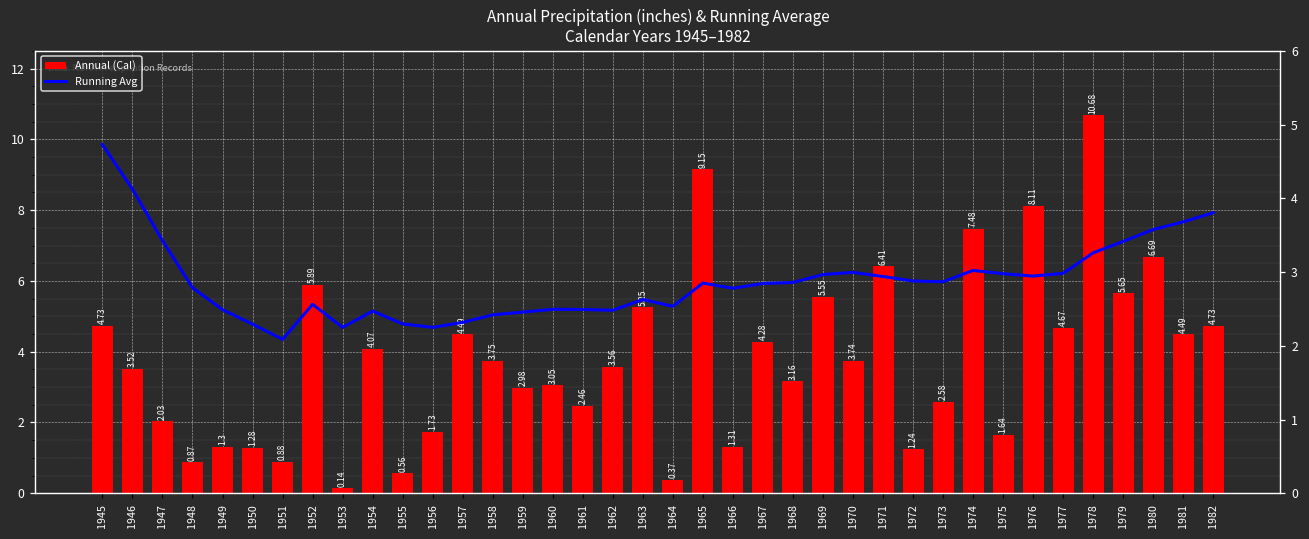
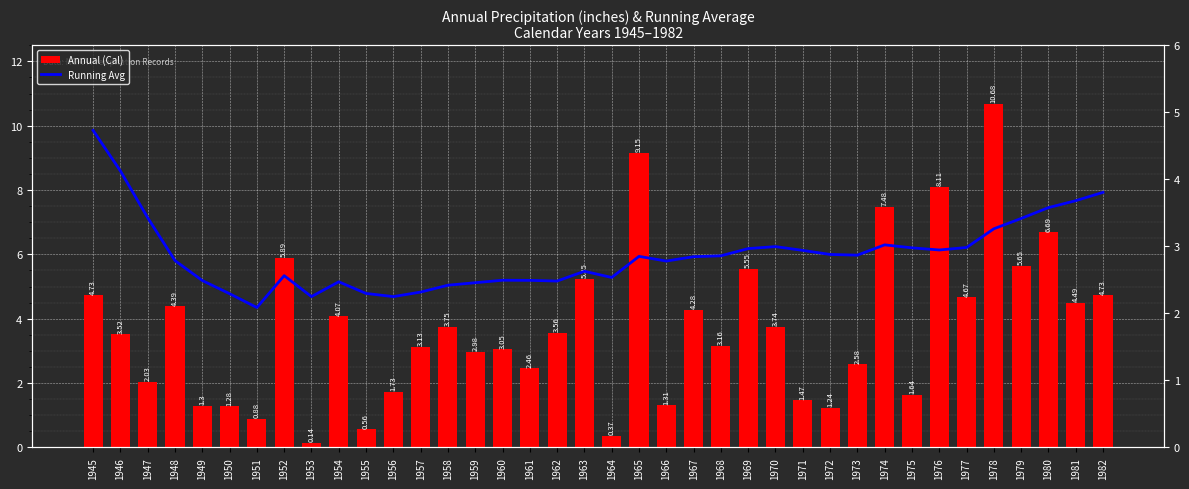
  {
    "Annual (Cal)": {
      "1945": 4.73,
      "1946": 3.52,
      "1947": 2.03,
-     "1948": 0.87,
+     "1948": 4.39,
      "1949": 1.3,
      "1950": 1.28,
      "1951": 0.88,
      "1952": 5.89,
      "1953": 0.14,
      "1954": 4.07,
      "1955": 0.56,
      "1956": 1.73,
-     "1957": 4.49,
+     "1957": 3.13,
      "1958": 3.75,
      "1959": 2.98,
      "1960": 3.05,
      "1961": 2.46,
      "1962": 3.56,
      "1964": 0.37,
      "1965": 9.15,
      "1966": 1.31,
      "1967": 4.28,
      "1968": 3.16,
      "1969": 5.55,
      "1970": 3.74,
-     "1971": 6.41,
+     "1971": 1.47,
      "1972": 1.24,
      "1973": 2.58,
      "1974": 7.48,
      "1975": 1.64,
      "1976": 8.11,
      "1977": 4.67,
      "1978": 10.68,
      "1979": 5.65,
      "1980": 6.69,
      "1981": 4.49,
      "1982": 4.73
    }
  }
